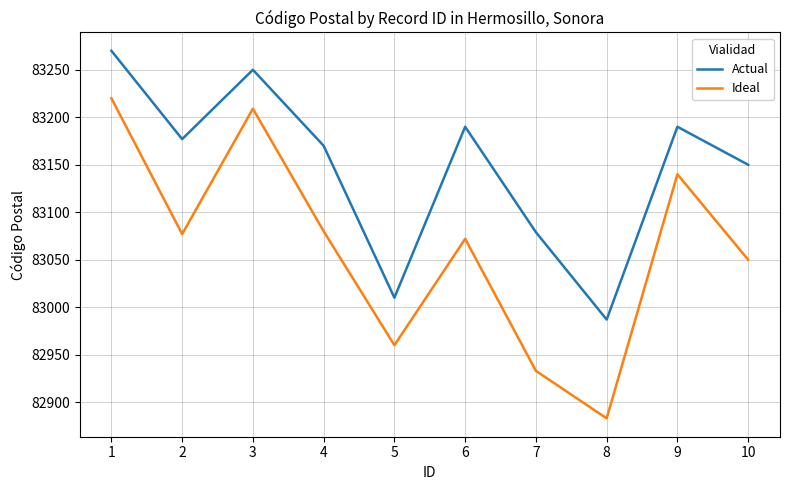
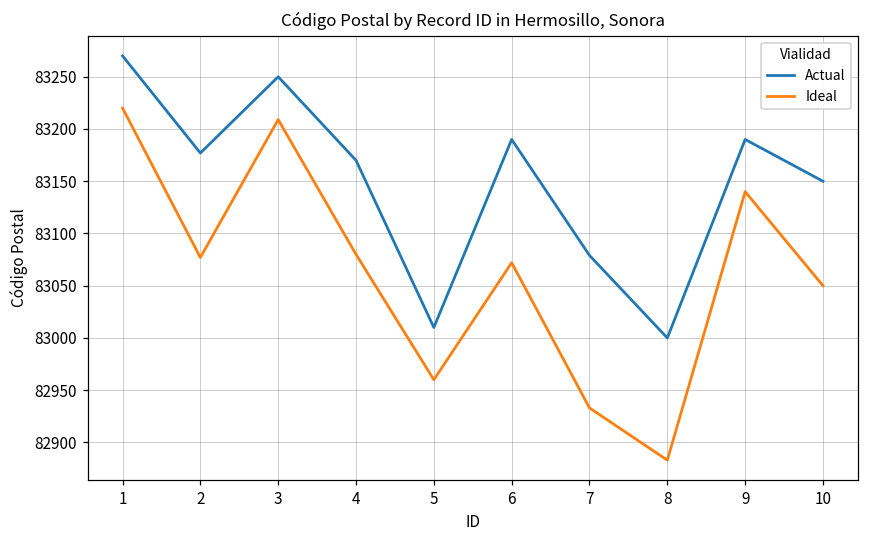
  {
    "Actual": {
      "1": 83270,
      "2": 83180,
      "3": 83250,
      "4": 83170,
      "5": 83010,
      "6": 83190,
      "7": 83080,
-     "8": 82990,
+     "8": 83000,
      "9": 83190,
      "10": 83150
    },
    "Ideal": {
      "1": 83220,
      "2": 83080,
      "3": 83210,
      "4": 83080,
      "5": 82960,
      "6": 83070,
      "7": 82930,
      "8": 82880,
      "9": 83140,
      "10": 83050
    }
  }
